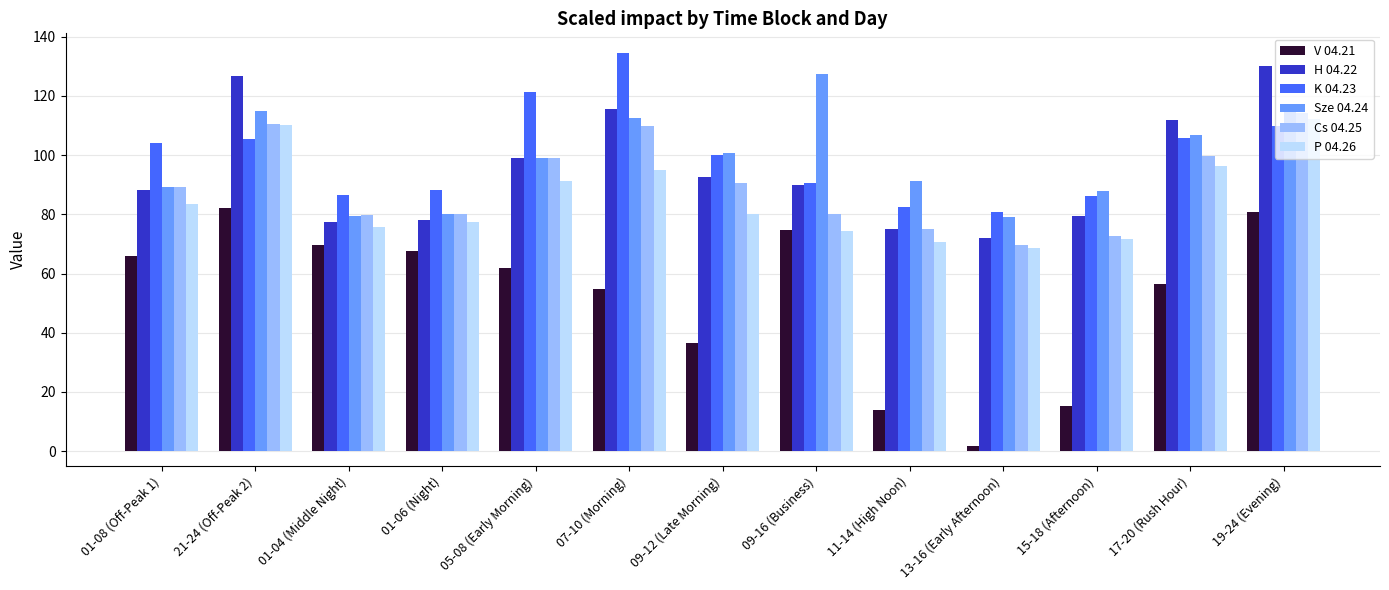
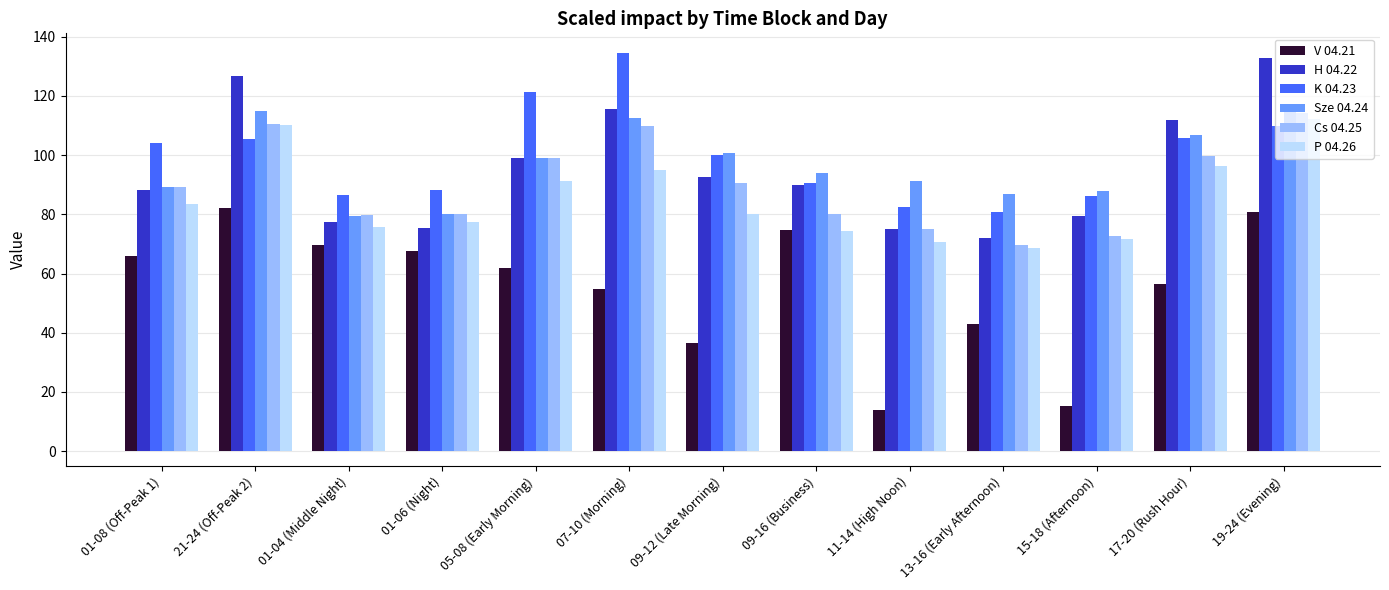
  {
    "V 04.21": {
      "01-08 (Off-Peak 1)": 66,
      "21-24 (Off-Peak 2)": 82,
      "01-04 (Middle Night)": 70,
      "01-06 (Night)": 68,
      "05-08 (Early Morning)": 62,
      "07-10 (Morning)": 55,
      "09-12 (Late Morning)": 37,
      "09-16 (Business)": 75,
      "11-14 (High Noon)": 14,
-     "13-16 (Early Afternoon)": 2,
+     "13-16 (Early Afternoon)": 43,
      "15-18 (Afternoon)": 15,
      "17-20 (Rush Hour)": 57,
      "19-24 (Evening)": 81
    },
    "H 04.22": {
      "01-08 (Off-Peak 1)": 88,
      "21-24 (Off-Peak 2)": 127,
      "01-04 (Middle Night)": 77,
-     "01-06 (Night)": 78,
+     "01-06 (Night)": 75,
      "05-08 (Early Morning)": 99,
      "07-10 (Morning)": 115,
      "09-12 (Late Morning)": 93,
      "09-16 (Business)": 90,
      "11-14 (High Noon)": 75,
      "13-16 (Early Afternoon)": 72,
      "15-18 (Afternoon)": 79,
      "17-20 (Rush Hour)": 112,
-     "19-24 (Evening)": 130
+     "19-24 (Evening)": 133
    },
    "K 04.23": {
      "01-08 (Off-Peak 1)": 104,
      "21-24 (Off-Peak 2)": 105,
      "01-04 (Middle Night)": 87,
      "01-06 (Night)": 88,
      "05-08 (Early Morning)": 121,
      "07-10 (Morning)": 134,
      "09-12 (Late Morning)": 100,
      "09-16 (Business)": 90,
      "11-14 (High Noon)": 82,
      "13-16 (Early Afternoon)": 81,
      "15-18 (Afternoon)": 86,
      "17-20 (Rush Hour)": 106
    },
    "Sze 04.24": {
      "01-08 (Off-Peak 1)": 89,
      "21-24 (Off-Peak 2)": 115,
      "01-04 (Middle Night)": 79,
      "01-06 (Night)": 80,
      "05-08 (Early Morning)": 99,
      "07-10 (Morning)": 112,
      "09-12 (Late Morning)": 101,
-     "09-16 (Business)": 127,
+     "09-16 (Business)": 94,
      "11-14 (High Noon)": 91,
-     "13-16 (Early Afternoon)": 79,
+     "13-16 (Early Afternoon)": 87,
      "15-18 (Afternoon)": 88,
      "17-20 (Rush Hour)": 107
    }
  }
